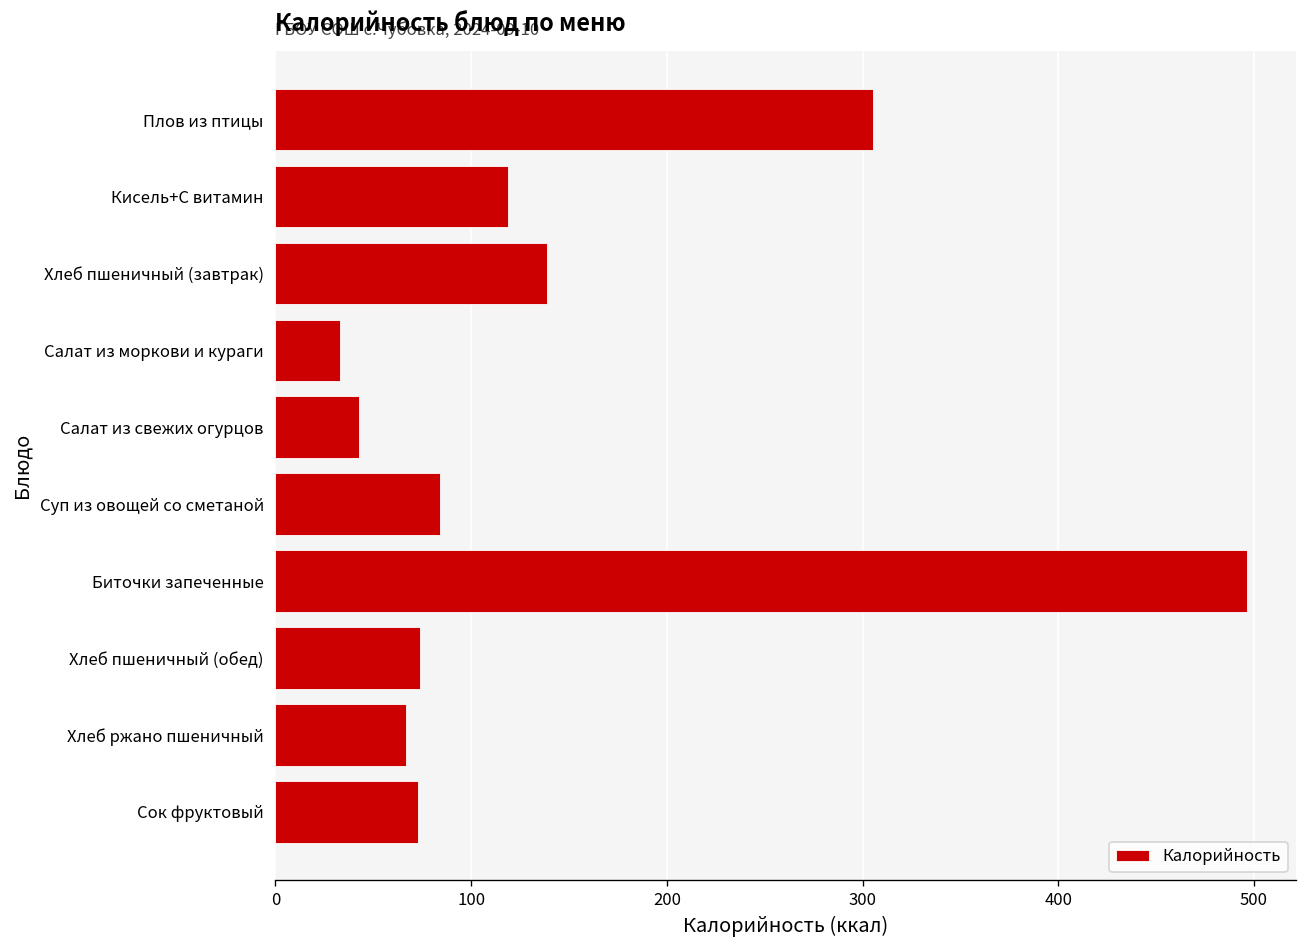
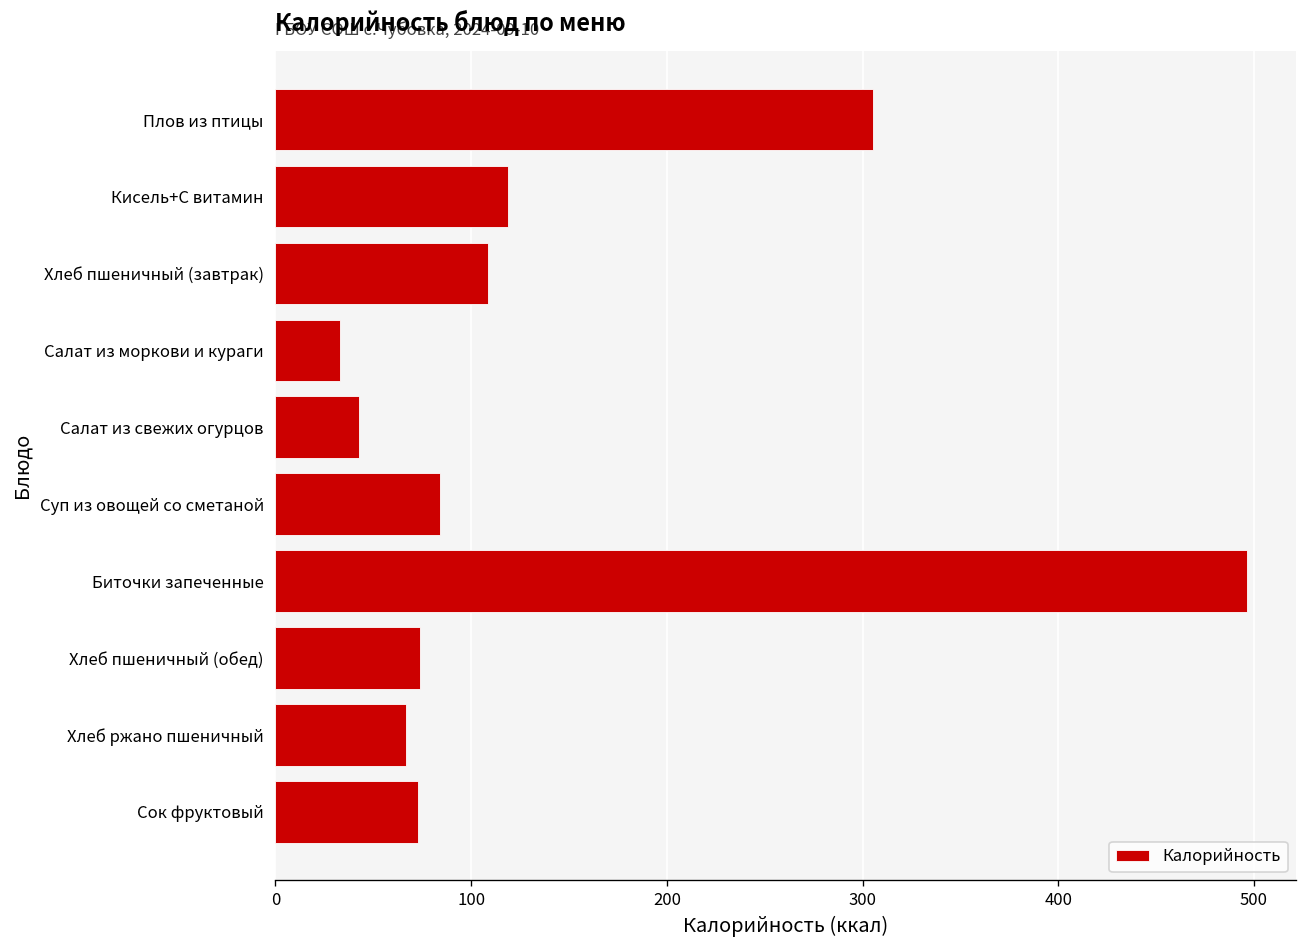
  {
    "Плов из птицы": 305,
    "Кисель+С витамин": 119,
-   "Хлеб пшеничный (завтрак)": 139,
+   "Хлеб пшеничный (завтрак)": 108,
    "Салат из моркови и кураги": 33,
    "Салат из свежих огурцов": 43,
    "Суп из овощей со сметаной": 84,
    "Биточки запеченные": 497,
    "Хлеб пшеничный (обед)": 74,
    "Хлеб ржано пшеничный": 67,
    "Сок фруктовый": 73
  }
